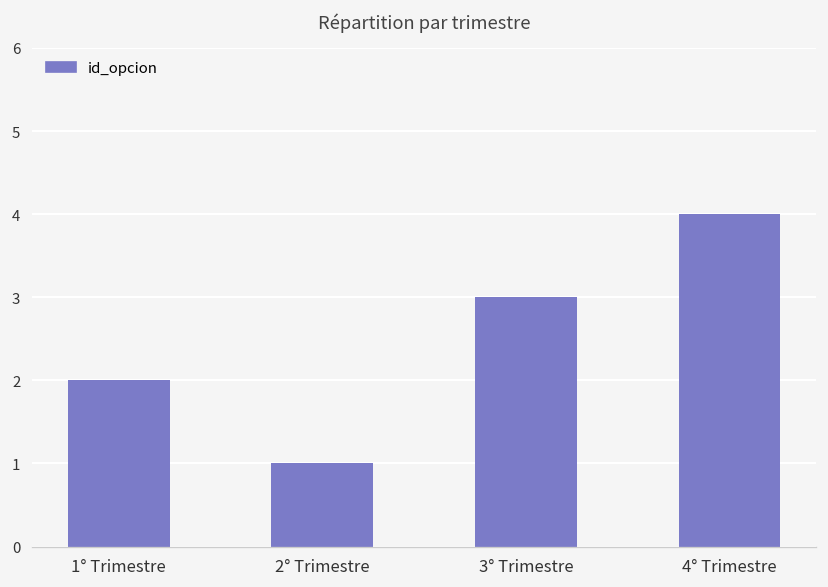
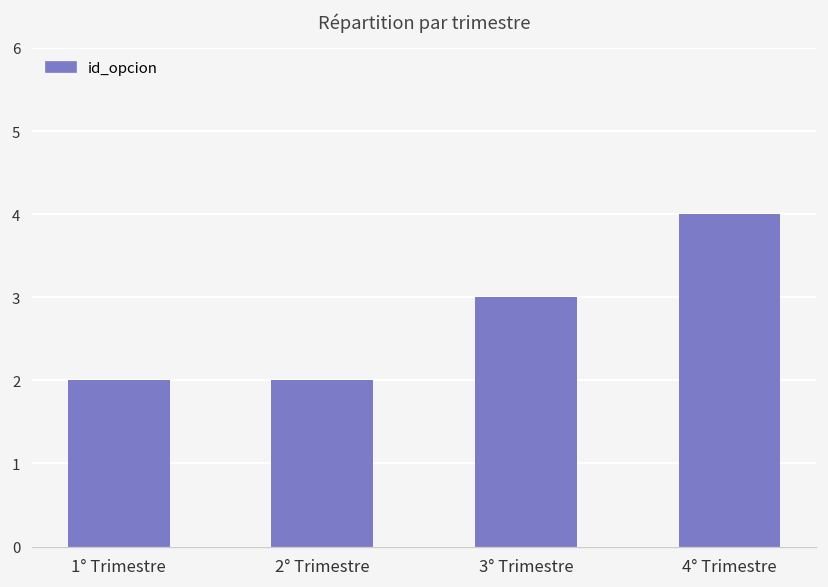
  {
    "1° Trimestre": 2,
-   "2° Trimestre": 1,
+   "2° Trimestre": 2,
    "3° Trimestre": 3,
    "4° Trimestre": 4
  }
